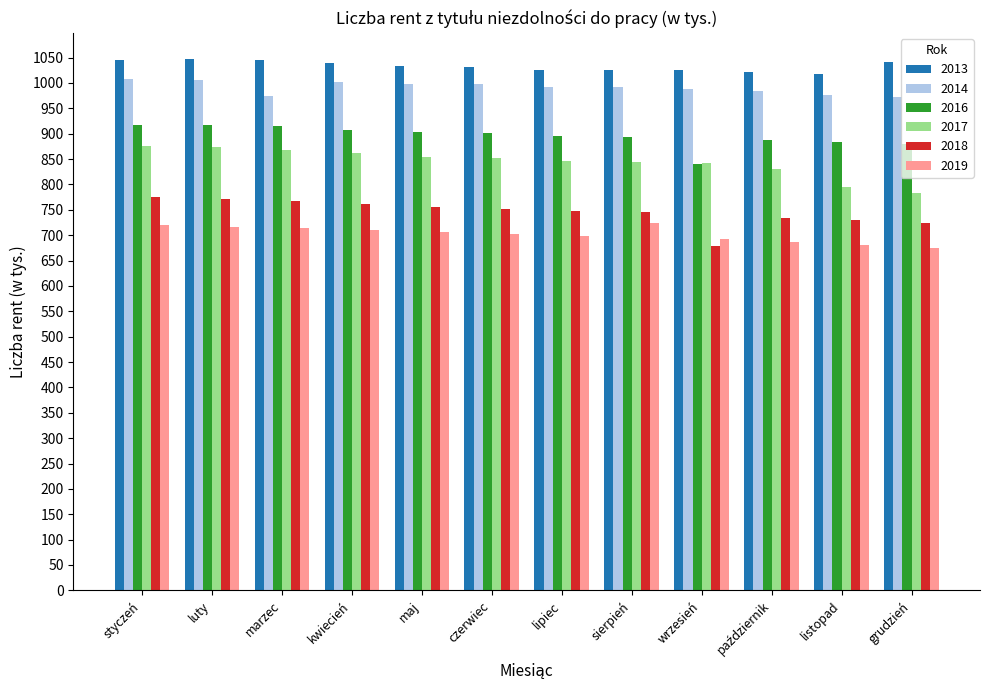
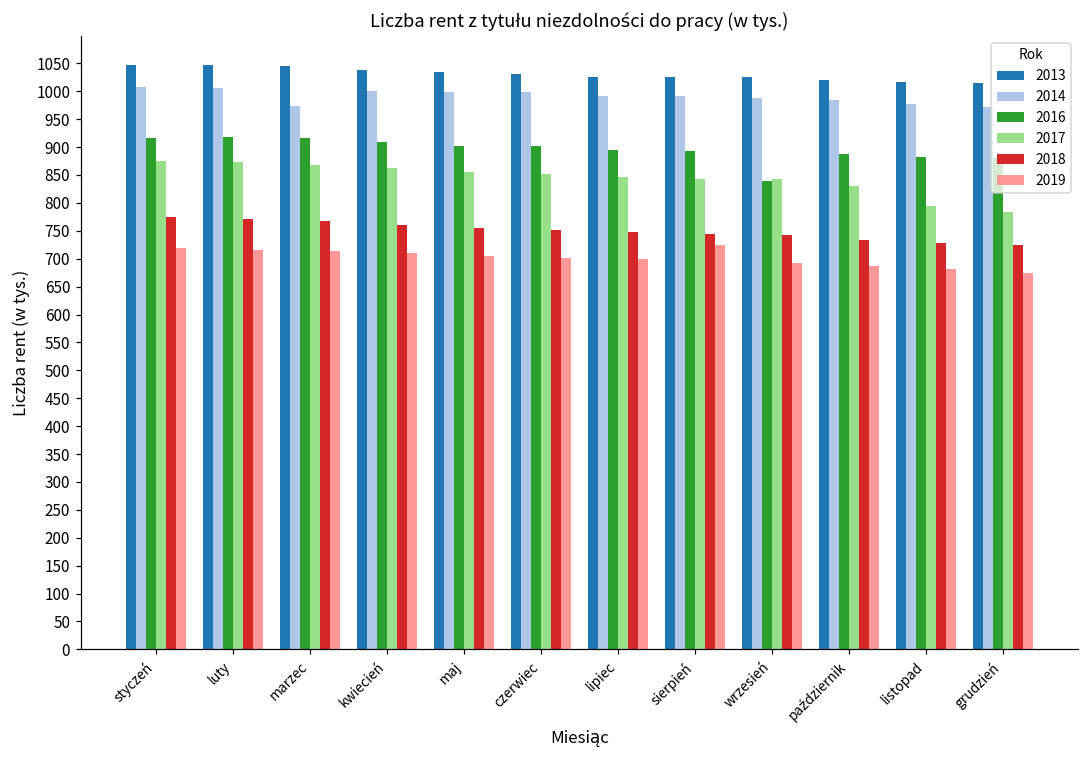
  {
    "2013": {
      "styczeń": 1050,
      "luty": 1050,
      "marzec": 1050,
      "kwiecień": 1040,
      "maj": 1030,
      "czerwiec": 1030,
      "lipiec": 1030,
      "sierpień": 1030,
      "wrzesień": 1030,
      "październik": 1020,
      "listopad": 1020,
-     "grudzień": 1040
+     "grudzień": 1010
    },
    "2014": {
      "styczeń": 1010,
      "luty": 1010,
      "marzec": 970,
      "kwiecień": 1000,
      "maj": 1000,
      "czerwiec": 1000,
      "lipiec": 990,
      "sierpień": 990,
      "wrzesień": 990,
      "październik": 980,
      "listopad": 980,
      "grudzień": 970
    },
    "2016": {
      "styczeń": 920,
      "luty": 920,
      "marzec": 920,
      "kwiecień": 910,
      "maj": 900,
      "czerwiec": 900,
      "lipiec": 900,
      "sierpień": 890,
      "wrzesień": 840,
      "październik": 890,
      "listopad": 880
    },
    "2017": {
      "styczeń": 870,
      "luty": 870,
      "marzec": 870,
      "kwiecień": 860,
      "maj": 850,
      "czerwiec": 850,
      "lipiec": 850,
      "sierpień": 840,
      "wrzesień": 840,
      "październik": 830,
      "listopad": 800,
      "grudzień": 780
    },
    "2018": {
      "styczeń": 780,
      "luty": 770,
      "marzec": 770,
      "kwiecień": 760,
      "maj": 760,
      "czerwiec": 750,
      "lipiec": 750,
      "sierpień": 750,
-     "wrzesień": 680,
+     "wrzesień": 740,
      "październik": 730,
      "listopad": 730,
      "grudzień": 720
    },
    "2019": {
      "styczeń": 720,
      "luty": 720,
      "marzec": 710,
      "kwiecień": 710,
      "maj": 710,
      "czerwiec": 700,
      "lipiec": 700,
      "sierpień": 720,
      "wrzesień": 690,
      "październik": 690,
      "listopad": 680,
      "grudzień": 680
    }
  }
